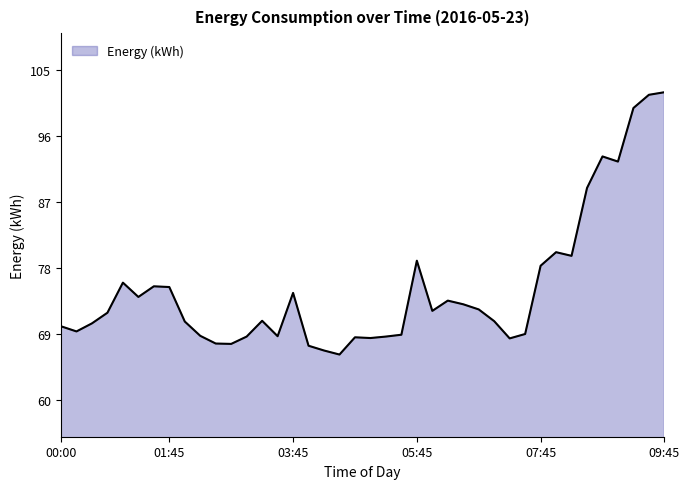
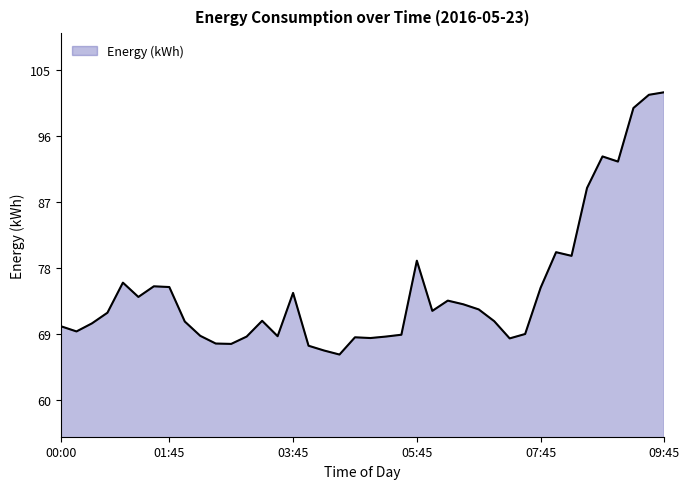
  {
    "00:00": 70,
    "01:45": 75,
    "03:45": 75,
    "05:45": 79,
-   "07:45": 78,
+   "07:45": 75,
    "09:45": 102
  }
